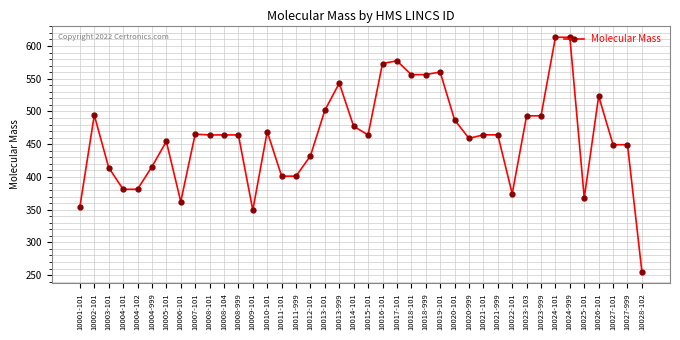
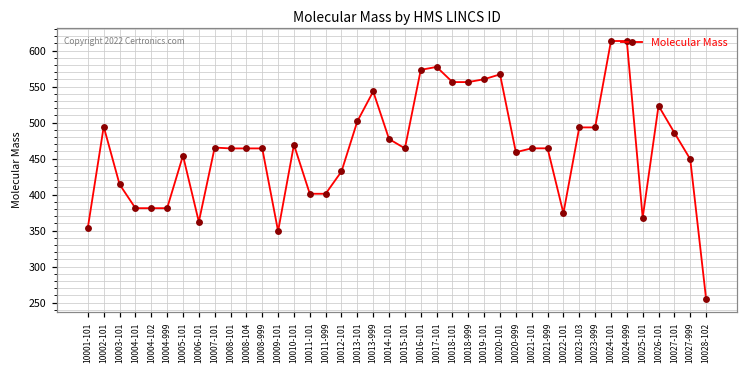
  {
    "10001-101": 350,
    "10002-101": 490,
    "10003-101": 410,
    "10004-101": 380,
    "10004-102": 380,
-   "10004-999": 420,
+   "10004-999": 380,
    "10005-101": 450,
    "10006-101": 360,
    "10007-101": 470,
    "10008-101": 460,
    "10008-104": 460,
    "10008-999": 460,
    "10009-101": 350,
    "10010-101": 470,
    "10011-101": 400,
    "10011-999": 400,
    "10012-101": 430,
    "10013-101": 500,
    "10013-999": 540,
    "10014-101": 480,
    "10015-101": 460,
    "10016-101": 570,
    "10017-101": 580,
    "10018-101": 560,
    "10018-999": 560,
    "10019-101": 560,
-   "10020-101": 490,
+   "10020-101": 570,
    "10020-999": 460,
    "10021-101": 460,
    "10021-999": 460,
    "10022-101": 370,
    "10023-103": 490,
    "10023-999": 490,
    "10024-101": 610,
    "10024-999": 610,
    "10025-101": 370,
    "10026-101": 520,
-   "10027-101": 450,
+   "10027-101": 490,
    "10027-999": 450,
    "10028-102": 260
  }
